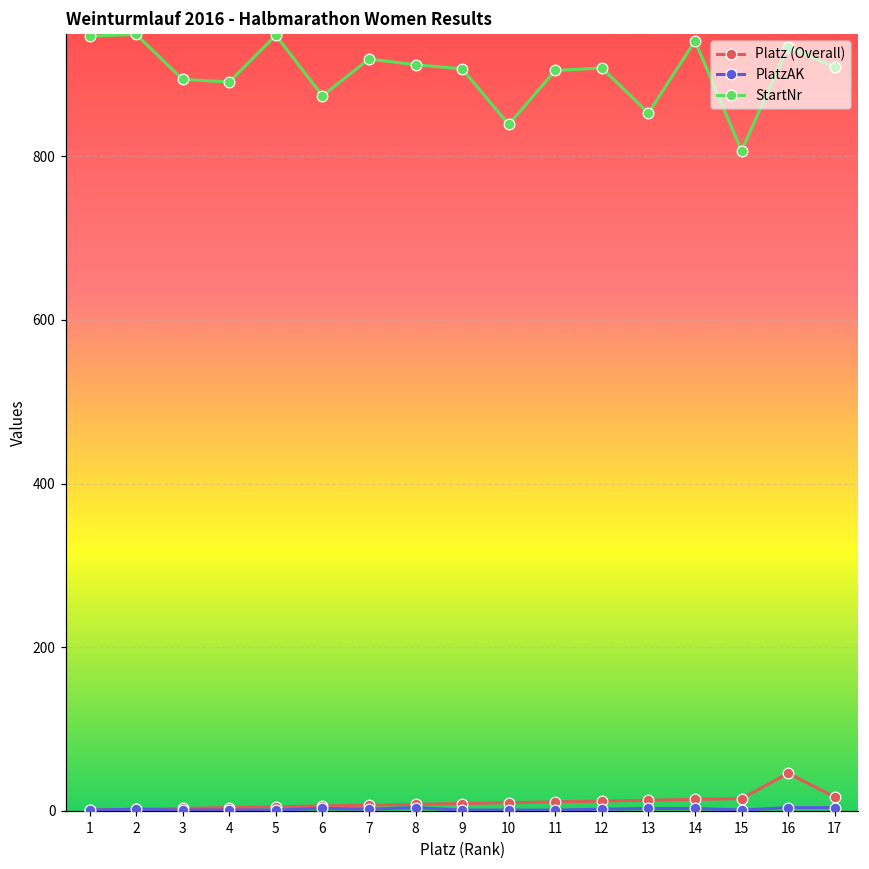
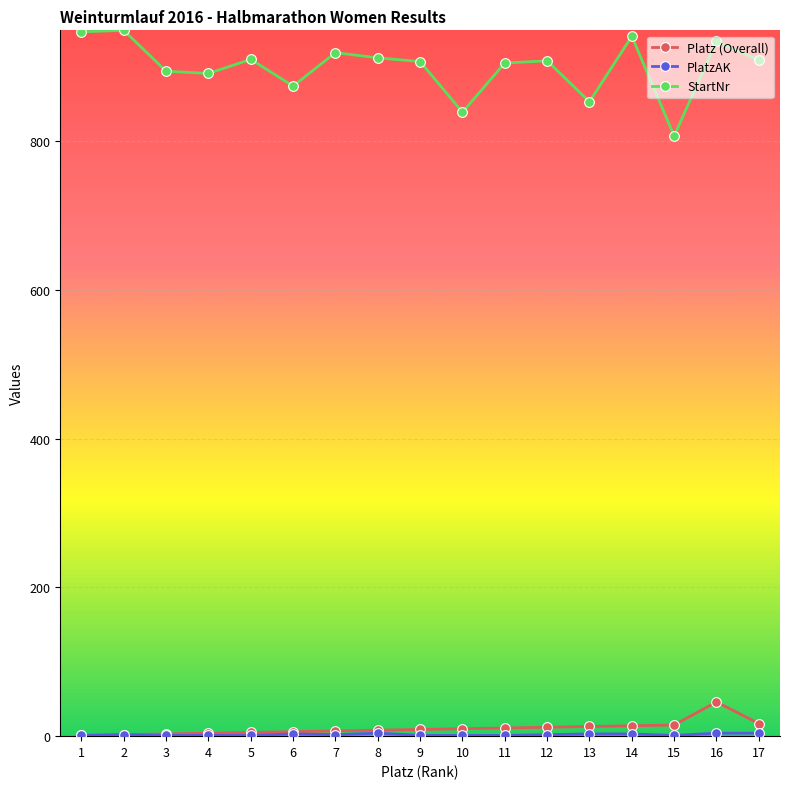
  {
    "Platz (Overall)": {
      "5": 10,
      "7": 10,
      "8": 10,
      "9": 10,
      "10": 10,
      "11": 10,
      "12": 10,
      "13": 10,
      "14": 10,
      "15": 20,
      "16": 50,
      "17": 20
    },
    "PlatzAK": {
      "5": 0,
      "7": 0,
      "8": 0,
      "9": 0,
      "10": 0,
      "11": 0,
      "12": 0,
      "13": 0,
      "14": 0,
      "15": 0,
      "16": 0,
      "17": 0
    },
    "StartNr": {
      "1": 950,
      "2": 950,
      "3": 890,
      "4": 890,
-     "5": 950,
+     "5": 910,
      "6": 870,
      "7": 920,
      "8": 910,
      "9": 910,
      "10": 840,
      "11": 910,
      "12": 910,
      "13": 850,
      "14": 940,
      "15": 810
    }
  }
